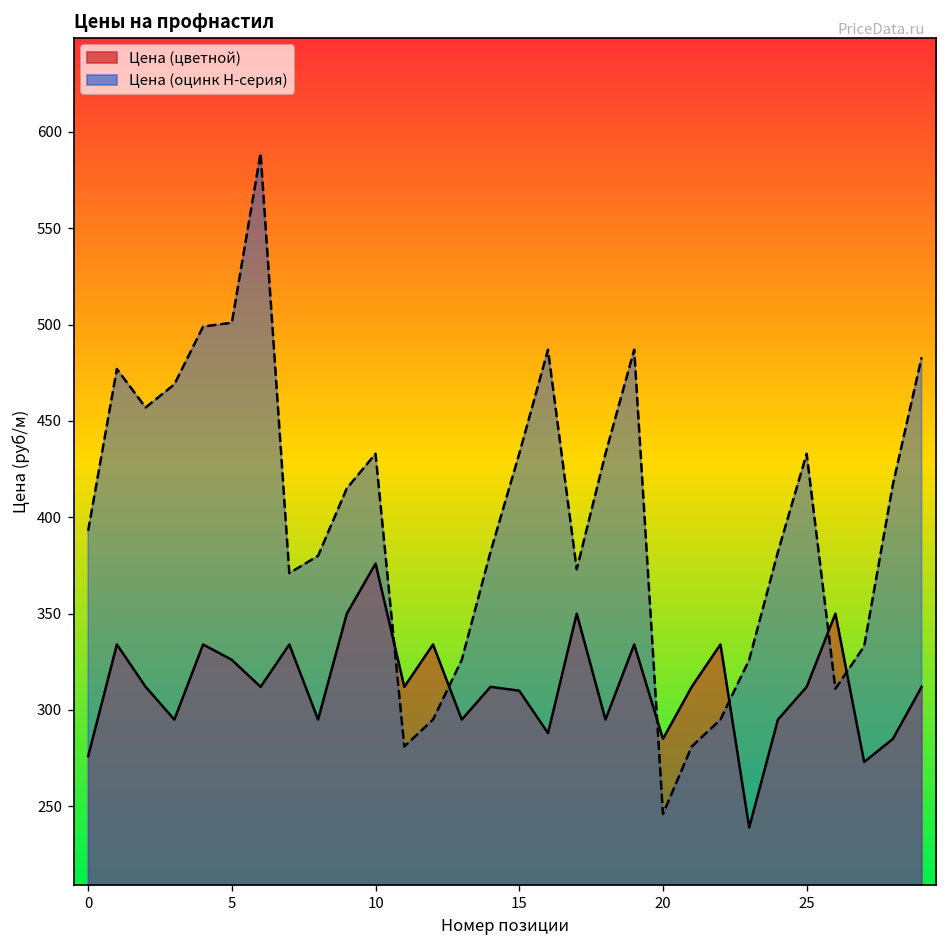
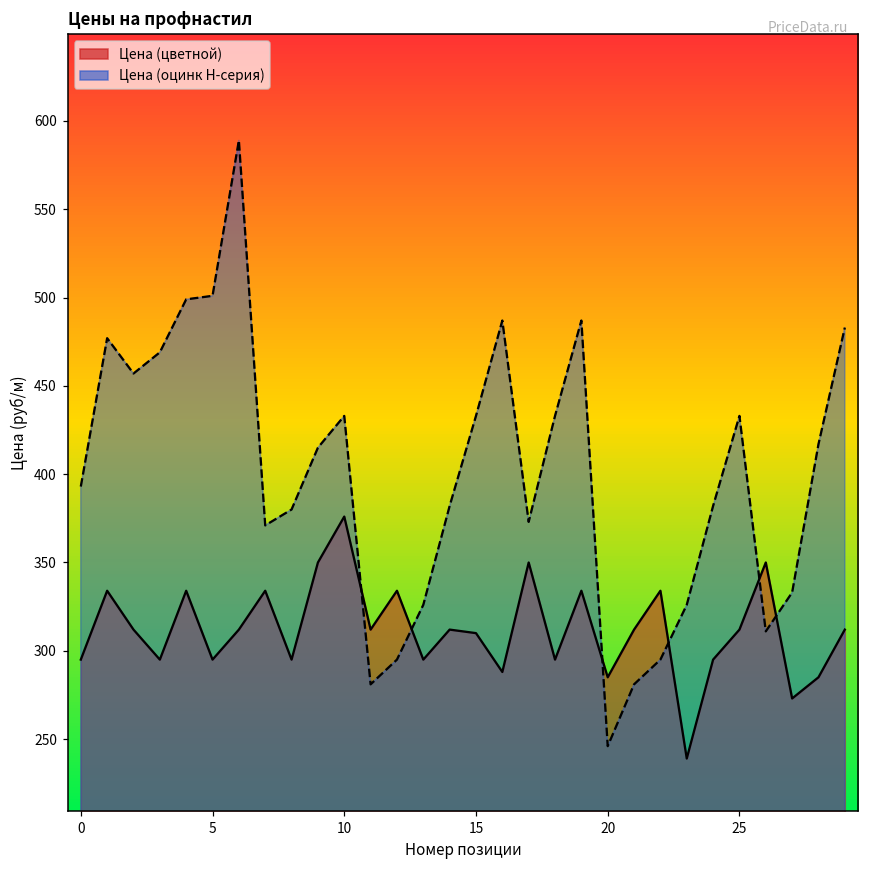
  {
    "Цена (цветной)": {
-     "0": 276,
-     "5": 326,
+     "0": 295,
+     "5": 295,
      "10": 376,
      "15": 310,
      "20": 285,
      "25": 312
    },
    "Цена (оцинк Н-серия)": {
      "0": 393,
      "5": 501,
      "10": 433,
      "15": 433,
      "20": 246,
      "25": 433
    }
  }
